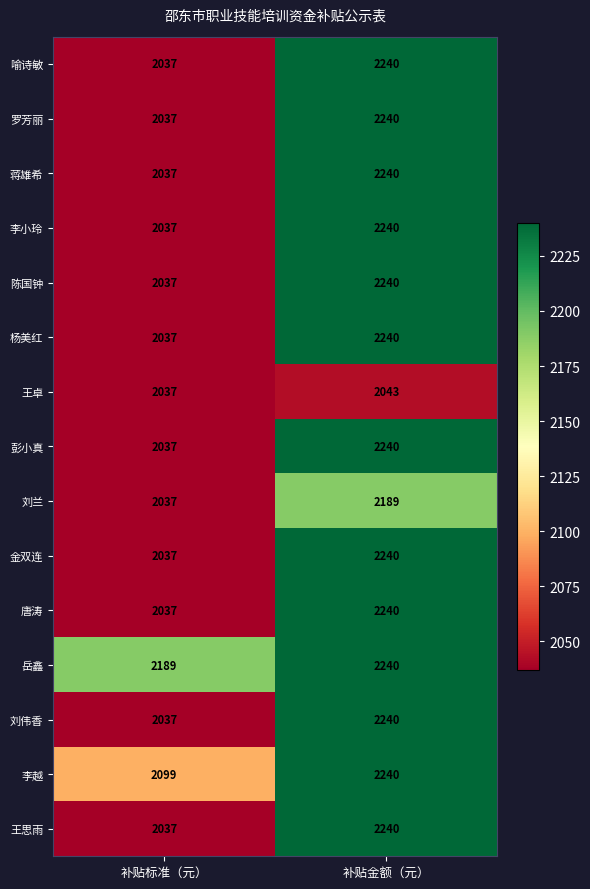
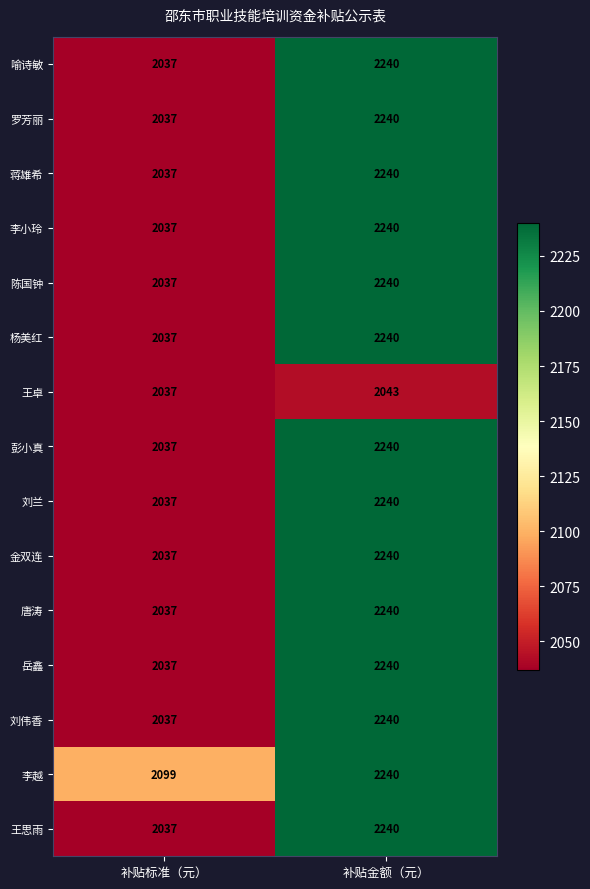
  {
    "喻诗敏": {
      "补贴标准（元）": 2037,
      "补贴金额（元）": 2240
    },
    "罗芳丽": {
      "补贴标准（元）": 2037,
      "补贴金额（元）": 2240
    },
    "蒋雄希": {
      "补贴标准（元）": 2037,
      "补贴金额（元）": 2240
    },
    "李小玲": {
      "补贴标准（元）": 2037,
      "补贴金额（元）": 2240
    },
    "陈国钟": {
      "补贴标准（元）": 2037,
      "补贴金额（元）": 2240
    },
    "杨美红": {
      "补贴标准（元）": 2037,
      "补贴金额（元）": 2240
    },
    "王卓": {
      "补贴标准（元）": 2037,
      "补贴金额（元）": 2043
    },
    "彭小真": {
      "补贴标准（元）": 2037,
      "补贴金额（元）": 2240
    },
    "刘兰": {
      "补贴标准（元）": 2037,
-     "补贴金额（元）": 2189
+     "补贴金额（元）": 2240
    },
    "金双连": {
      "补贴标准（元）": 2037,
      "补贴金额（元）": 2240
    },
    "唐涛": {
      "补贴标准（元）": 2037,
      "补贴金额（元）": 2240
    },
    "岳鑫": {
-     "补贴标准（元）": 2189,
+     "补贴标准（元）": 2037,
      "补贴金额（元）": 2240
    },
    "刘伟香": {
      "补贴标准（元）": 2037,
      "补贴金额（元）": 2240
    },
    "李越": {
      "补贴标准（元）": 2099,
      "补贴金额（元）": 2240
    },
    "王思雨": {
      "补贴标准（元）": 2037,
      "补贴金额（元）": 2240
    }
  }
